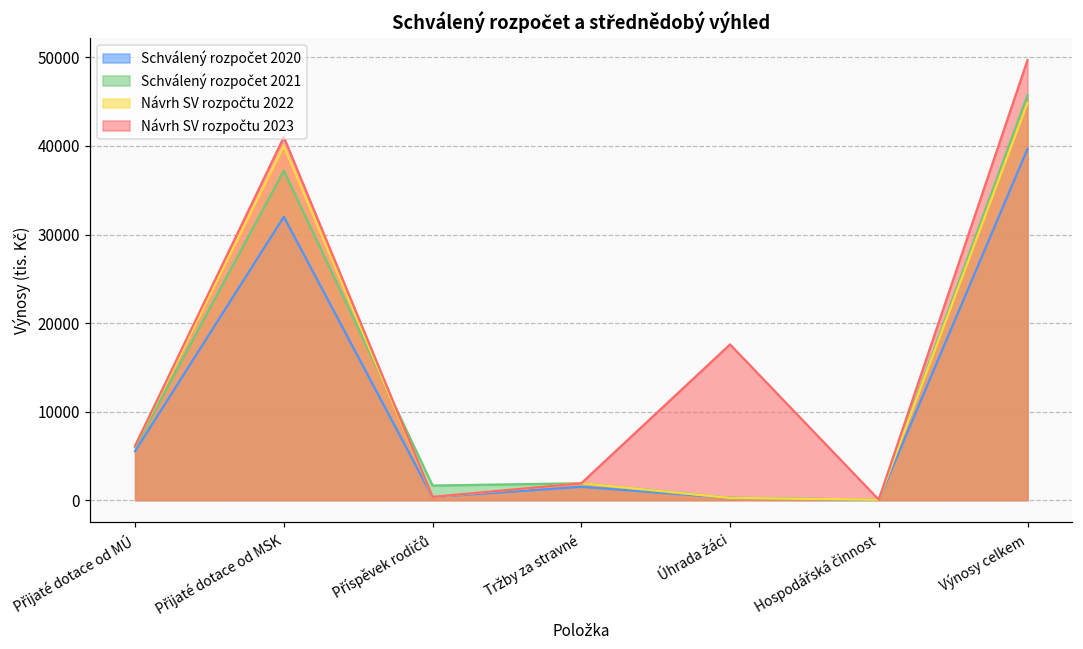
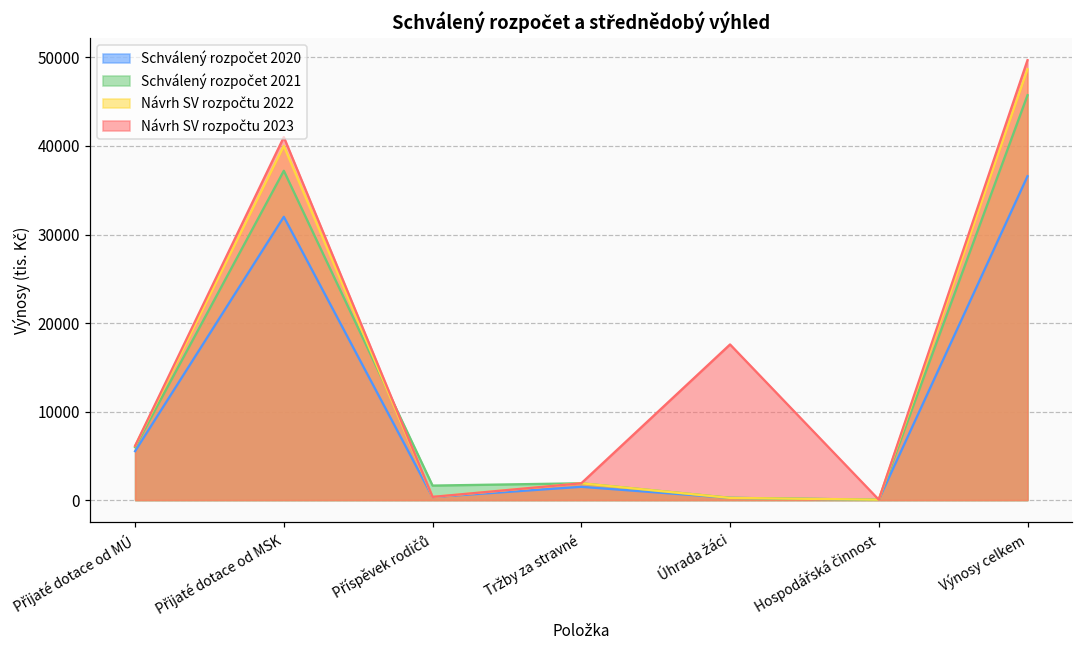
  {
    "Schválený rozpočet 2020": {
      "Přijaté dotace od MÚ": 6000,
      "Přijaté dotace od MSK": 32000,
      "Tržby za stravné": 2000,
-     "Výnosy celkem": 40000
+     "Výnosy celkem": 37000
    },
    "Schválený rozpočet 2021": {
      "Přijaté dotace od MSK": 37000,
      "Příspěvek rodičů": 2000,
      "Výnosy celkem": 46000
    },
    "Návrh SV rozpočtu 2022": {
      "Přijaté dotace od MSK": 40000,
-     "Výnosy celkem": 45000
+     "Výnosy celkem": 49000
    },
    "Návrh SV rozpočtu 2023": {
      "Úhrada žáci": 18000,
      "Výnosy celkem": 50000
    }
  }
